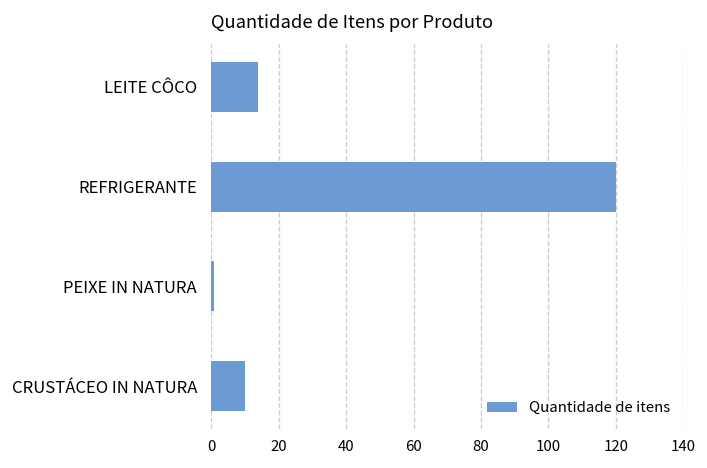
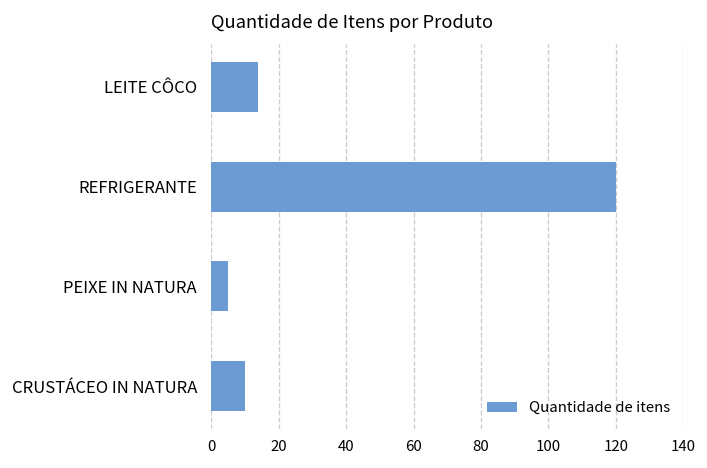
  {
    "LEITE CÔCO": 14,
    "REFRIGERANTE": 120,
-   "PEIXE IN NATURA": 1,
+   "PEIXE IN NATURA": 5,
    "CRUSTÁCEO IN NATURA": 10
  }
